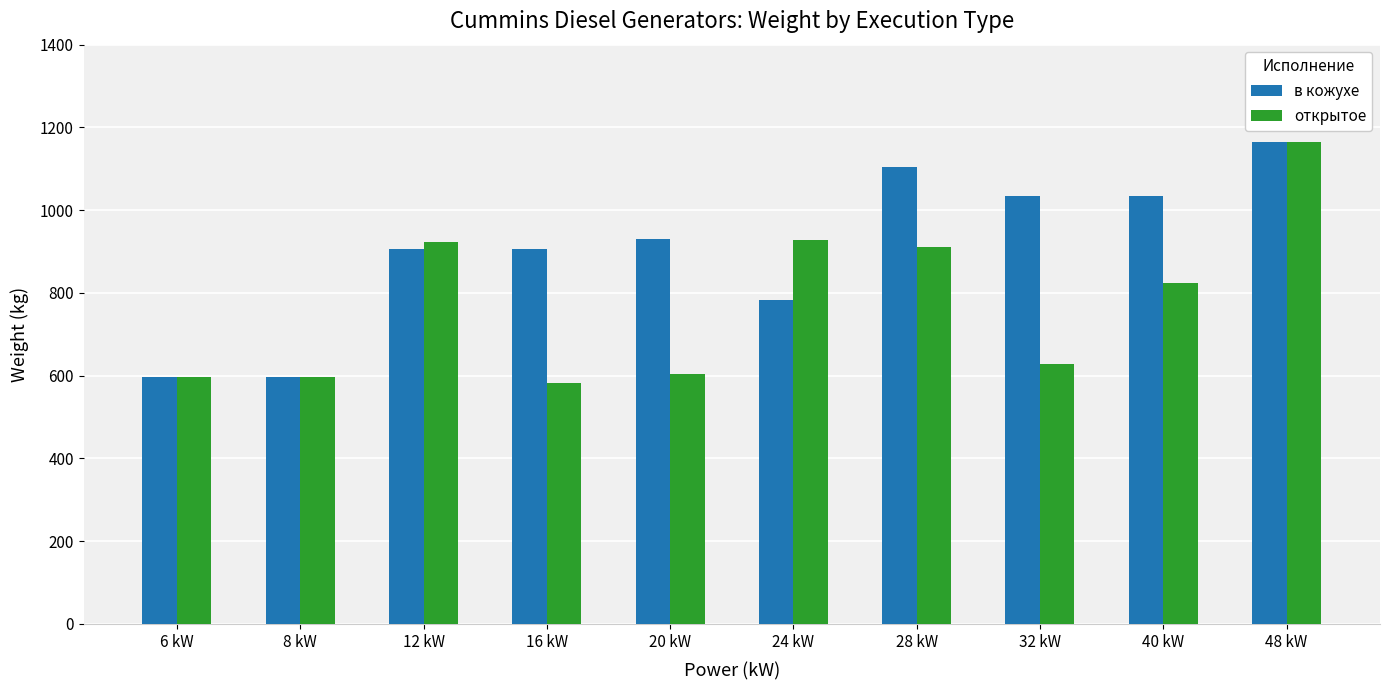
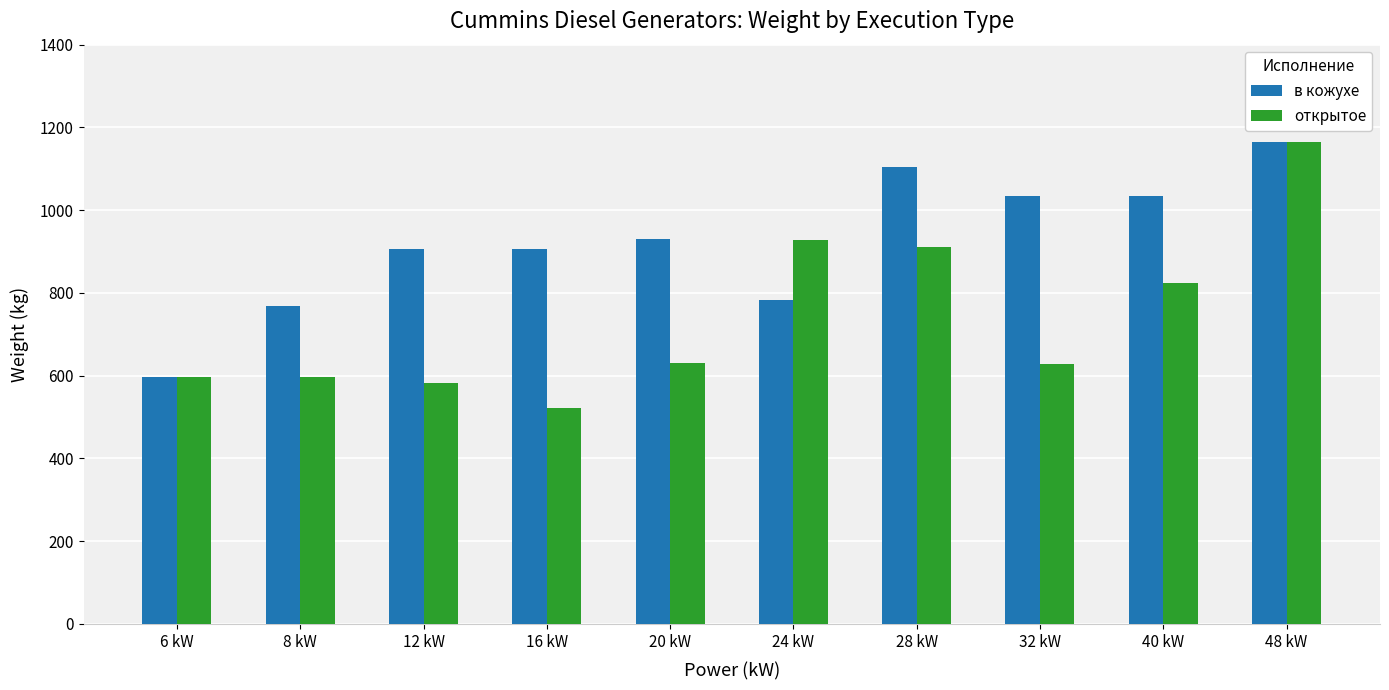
  {
    "в кожухе": {
      "6 kW": 600,
-     "8 kW": 600,
+     "8 kW": 770,
      "12 kW": 910,
      "16 kW": 910,
      "20 kW": 930,
      "24 kW": 780,
      "28 kW": 1110,
      "32 kW": 1040,
      "40 kW": 1040,
      "48 kW": 1170
    },
    "открытое": {
      "6 kW": 600,
      "8 kW": 600,
-     "12 kW": 920,
-     "16 kW": 580,
-     "20 kW": 610,
+     "12 kW": 580,
+     "16 kW": 520,
+     "20 kW": 630,
      "24 kW": 930,
      "28 kW": 910,
      "32 kW": 630,
      "40 kW": 820,
      "48 kW": 1170
    }
  }
